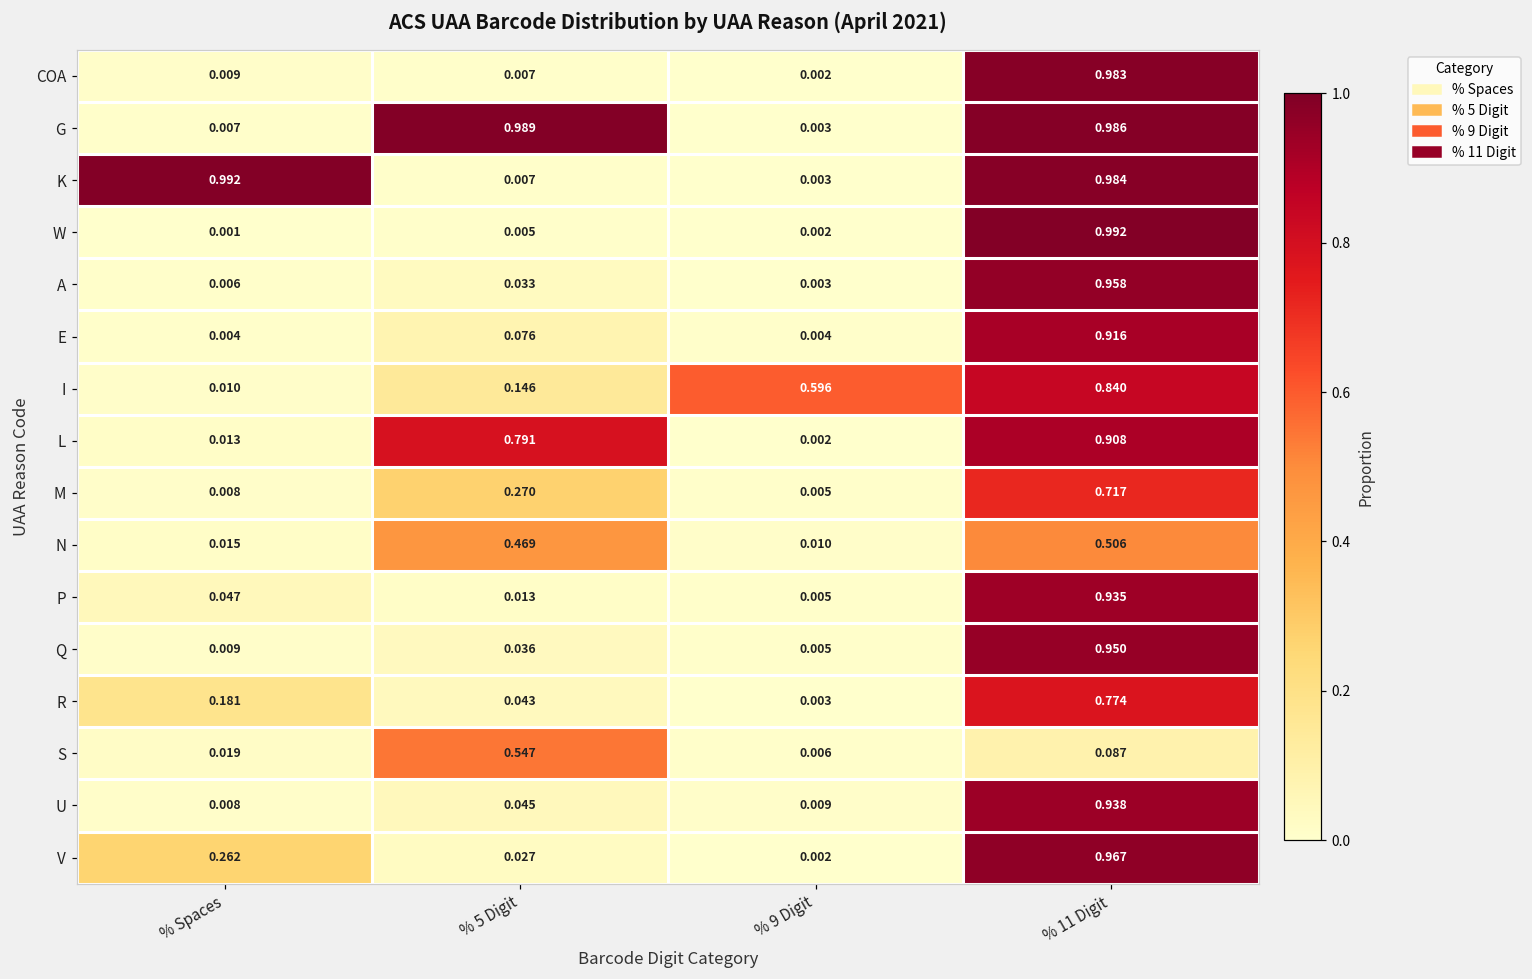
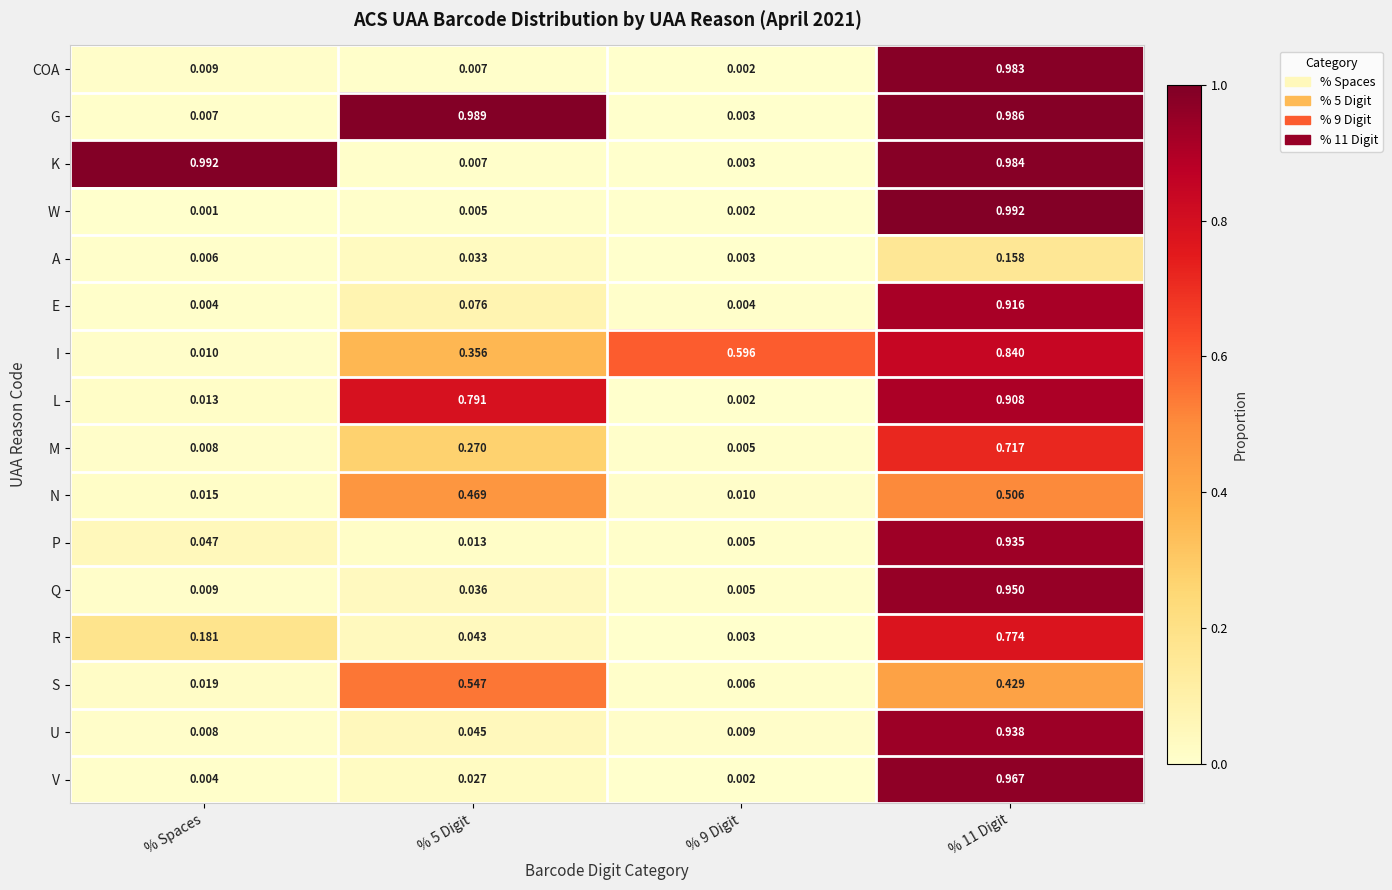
  {
    "COA": {
      "% Spaces": 0.009,
      "% 5 Digit": 0.007,
      "% 9 Digit": 0.002,
      "% 11 Digit": 0.983
    },
    "G": {
      "% Spaces": 0.007,
      "% 5 Digit": 0.989,
      "% 9 Digit": 0.003,
      "% 11 Digit": 0.986
    },
    "K": {
      "% Spaces": 0.992,
      "% 5 Digit": 0.007,
      "% 9 Digit": 0.003,
      "% 11 Digit": 0.984
    },
    "W": {
      "% Spaces": 0.001,
      "% 5 Digit": 0.005,
      "% 9 Digit": 0.002,
      "% 11 Digit": 0.992
    },
    "A": {
      "% Spaces": 0.006,
      "% 5 Digit": 0.033,
      "% 9 Digit": 0.003,
-     "% 11 Digit": 0.958
+     "% 11 Digit": 0.158
    },
    "E": {
      "% Spaces": 0.004,
      "% 5 Digit": 0.076,
      "% 9 Digit": 0.004,
      "% 11 Digit": 0.916
    },
    "I": {
      "% Spaces": 0.010,
-     "% 5 Digit": 0.146,
+     "% 5 Digit": 0.356,
      "% 9 Digit": 0.596,
      "% 11 Digit": 0.840
    },
    "L": {
      "% Spaces": 0.013,
      "% 5 Digit": 0.791,
      "% 9 Digit": 0.002,
      "% 11 Digit": 0.908
    },
    "M": {
      "% Spaces": 0.008,
      "% 5 Digit": 0.270,
      "% 9 Digit": 0.005,
      "% 11 Digit": 0.717
    },
    "N": {
      "% Spaces": 0.015,
      "% 5 Digit": 0.469,
      "% 9 Digit": 0.010,
      "% 11 Digit": 0.506
    },
    "P": {
      "% Spaces": 0.047,
      "% 5 Digit": 0.013,
      "% 9 Digit": 0.005,
      "% 11 Digit": 0.935
    },
    "Q": {
      "% Spaces": 0.009,
      "% 5 Digit": 0.036,
      "% 9 Digit": 0.005,
      "% 11 Digit": 0.950
    },
    "R": {
      "% Spaces": 0.181,
      "% 5 Digit": 0.043,
      "% 9 Digit": 0.003,
      "% 11 Digit": 0.774
    },
    "S": {
      "% Spaces": 0.019,
      "% 5 Digit": 0.547,
      "% 9 Digit": 0.006,
-     "% 11 Digit": 0.087
+     "% 11 Digit": 0.429
    },
    "U": {
      "% Spaces": 0.008,
      "% 5 Digit": 0.045,
      "% 9 Digit": 0.009,
      "% 11 Digit": 0.938
    },
    "V": {
-     "% Spaces": 0.262,
+     "% Spaces": 0.004,
      "% 5 Digit": 0.027,
      "% 9 Digit": 0.002,
      "% 11 Digit": 0.967
    }
  }
